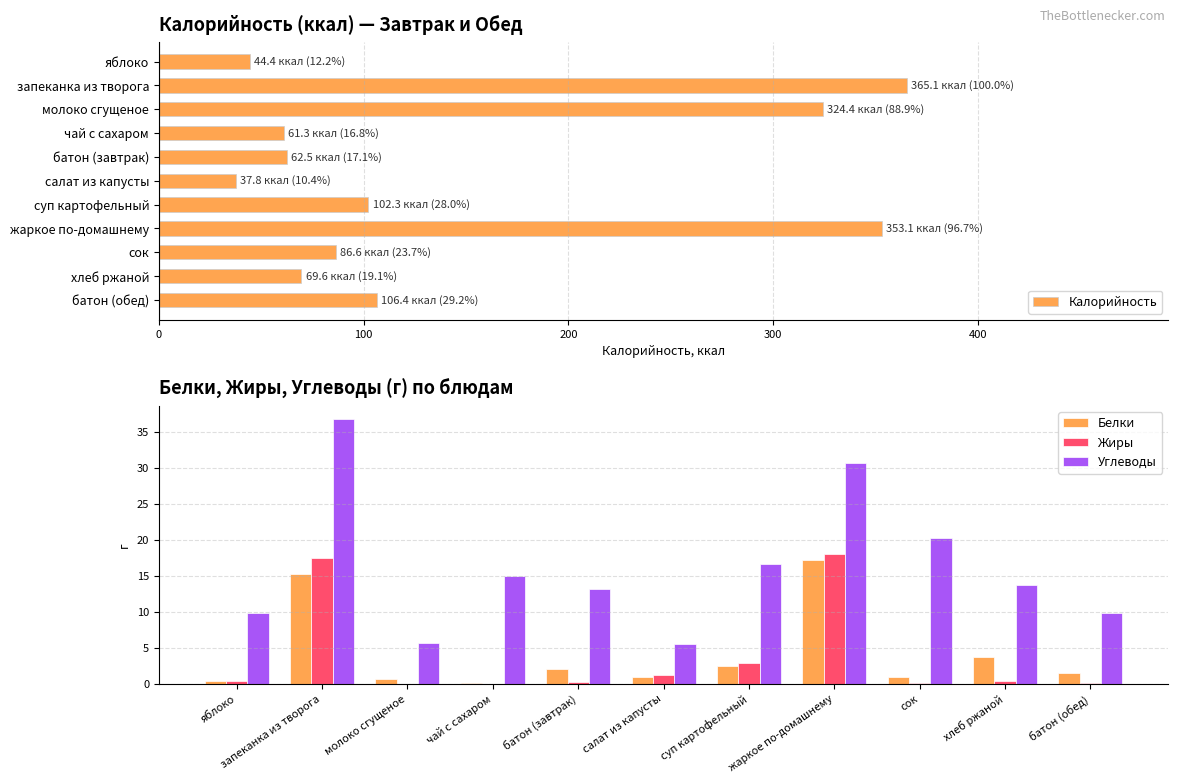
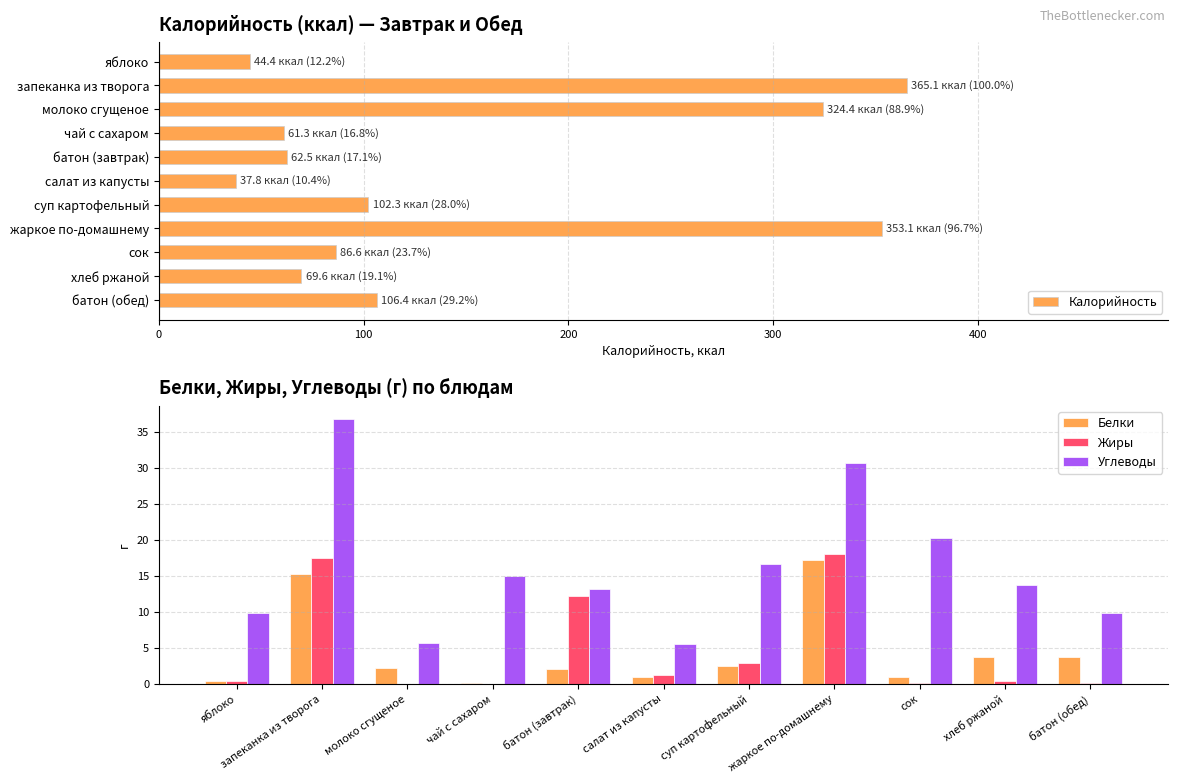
  {
    "Калорийность (ккал) — Завтрак и Обед": {
      "яблоко": 44.4,
      "запеканка из творога": 365.1,
      "молоко сгущеное": 324.4,
      "чай с сахаром": 61.3,
      "батон (завтрак)": 62.5,
      "салат из капусты": 37.8,
      "суп картофельный": 102.3,
      "жаркое по-домашнему": 353.1,
      "сок": 86.6,
      "хлеб ржаной": 69.6,
      "батон (обед)": 106.4
    },
    "Белки, Жиры, Углеводы (г) по блюдам": {
      "Белки": {
        "яблоко": 0,
        "запеканка из творога": 15,
-       "молоко сгущеное": 1,
+       "молоко сгущеное": 2,
        "батон (завтрак)": 2,
        "салат из капусты": 1,
        "суп картофельный": 3,
        "жаркое по-домашнему": 17,
        "сок": 1,
        "хлеб ржаной": 4,
-       "батон (обед)": 2
+       "батон (обед)": 4
      },
      "Жиры": {
        "яблоко": 0,
        "запеканка из творога": 17,
        "молоко сгущеное": 0,
-       "батон (завтрак)": 0,
+       "батон (завтрак)": 12,
        "салат из капусты": 1,
        "суп картофельный": 3,
        "жаркое по-домашнему": 18,
        "хлеб ржаной": 0
      },
      "Углеводы": {
        "яблоко": 10,
        "запеканка из творога": 37,
        "молоко сгущеное": 6,
        "чай с сахаром": 15,
        "батон (завтрак)": 13,
        "салат из капусты": 6,
        "суп картофельный": 17,
        "жаркое по-домашнему": 31,
        "сок": 20,
        "хлеб ржаной": 14,
        "батон (обед)": 10
      }
    }
  }
